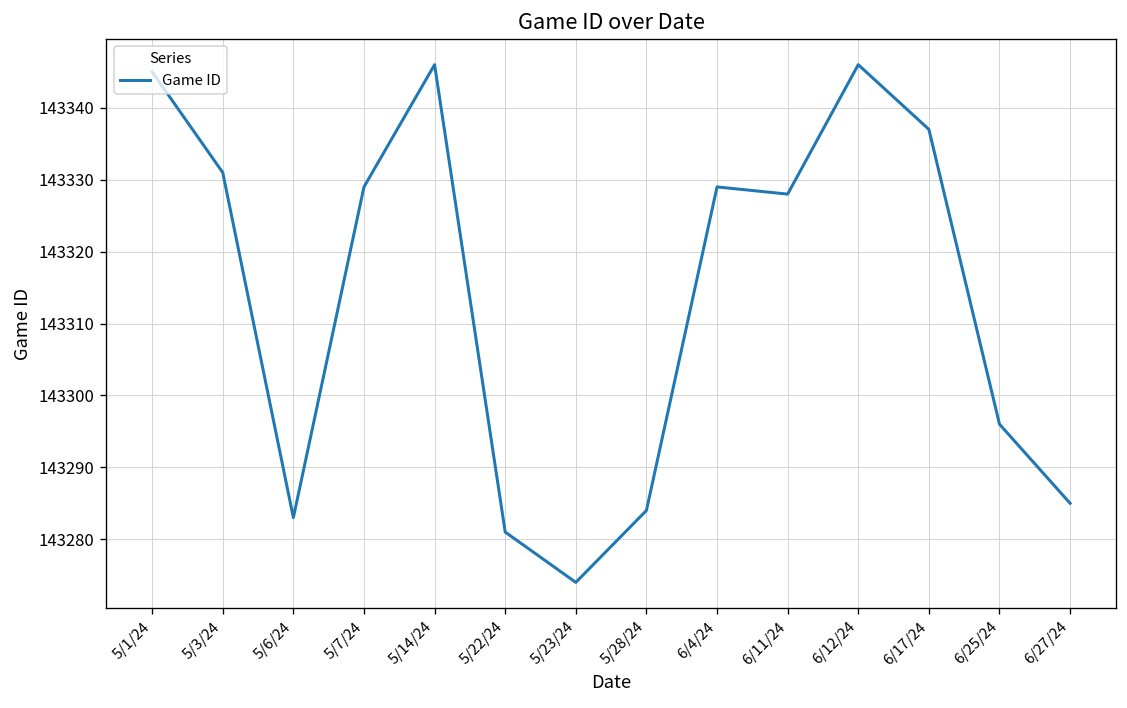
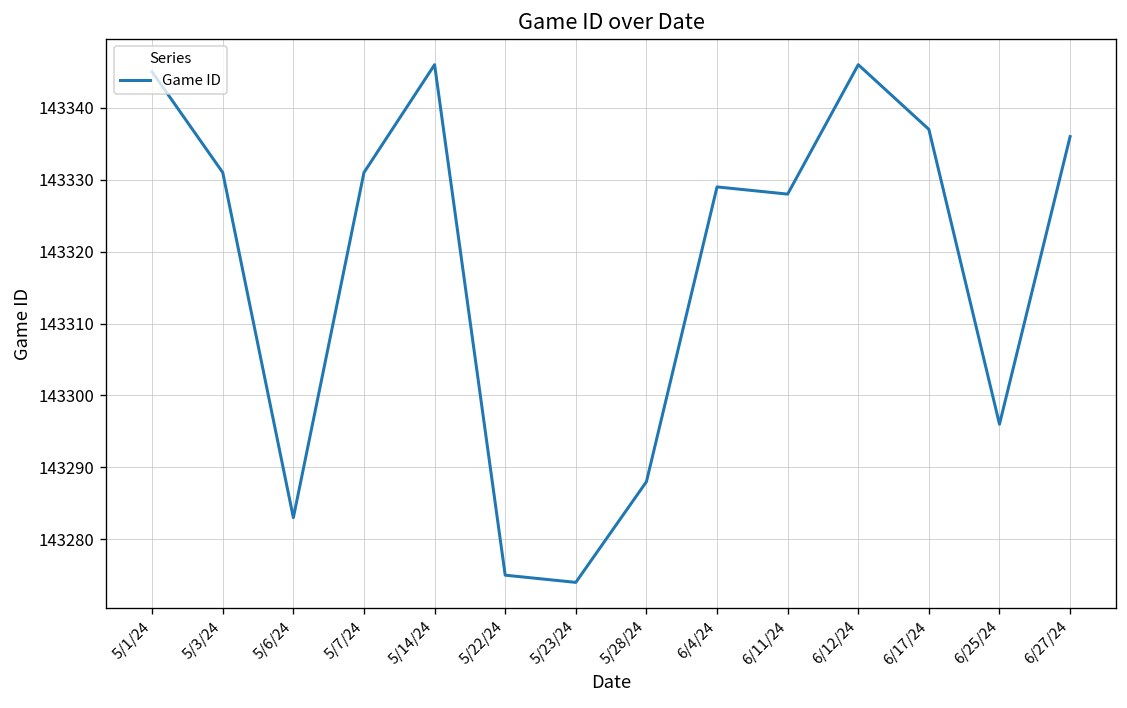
  {
    "5/3/24": 143331,
    "5/6/24": 143283,
-   "5/7/24": 143329,
+   "5/7/24": 143331,
    "5/14/24": 143346,
-   "5/22/24": 143281,
+   "5/22/24": 143275,
    "5/23/24": 143274,
-   "5/28/24": 143284,
+   "5/28/24": 143288,
    "6/4/24": 143329,
    "6/11/24": 143328,
    "6/12/24": 143346,
    "6/17/24": 143337,
    "6/25/24": 143296,
-   "6/27/24": 143285
+   "6/27/24": 143336
  }
